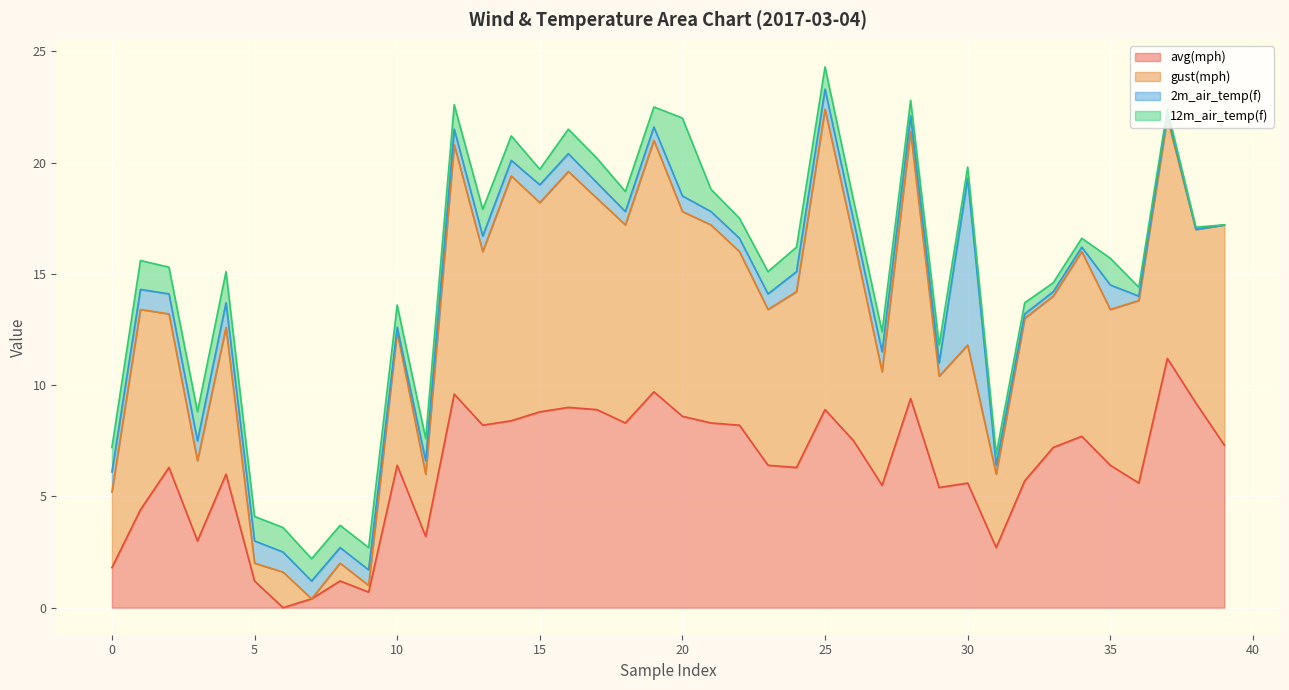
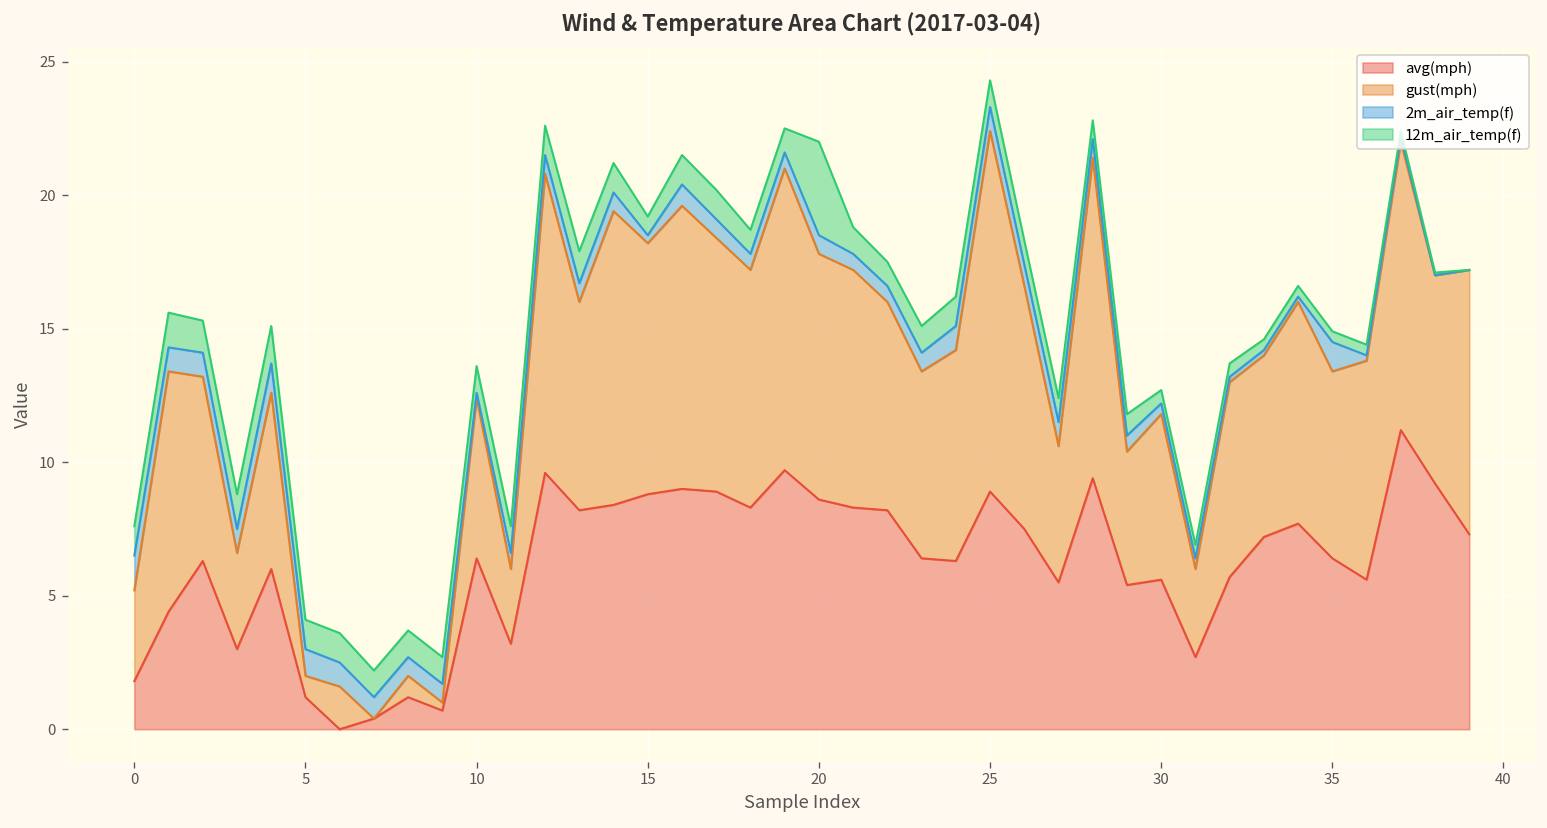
  {
    "2m_air_temp(f)": {
-     "0": 0.9,
+     "0": 1.3,
      "5": 1.0,
      "10": 0.2,
-     "15": 0.8,
+     "15": 0.3,
      "20": 0.7,
      "25": 0.9,
-     "30": 7.5,
+     "30": 0.4,
      "35": 1.1
    },
    "12m_air_temp(f)": {
      "0": 1.1,
      "5": 1.1,
      "10": 1.0,
      "15": 0.7,
      "20": 3.5,
      "25": 1.0,
      "30": 0.5,
-     "35": 1.2
+     "35": 0.4
    }
  }
